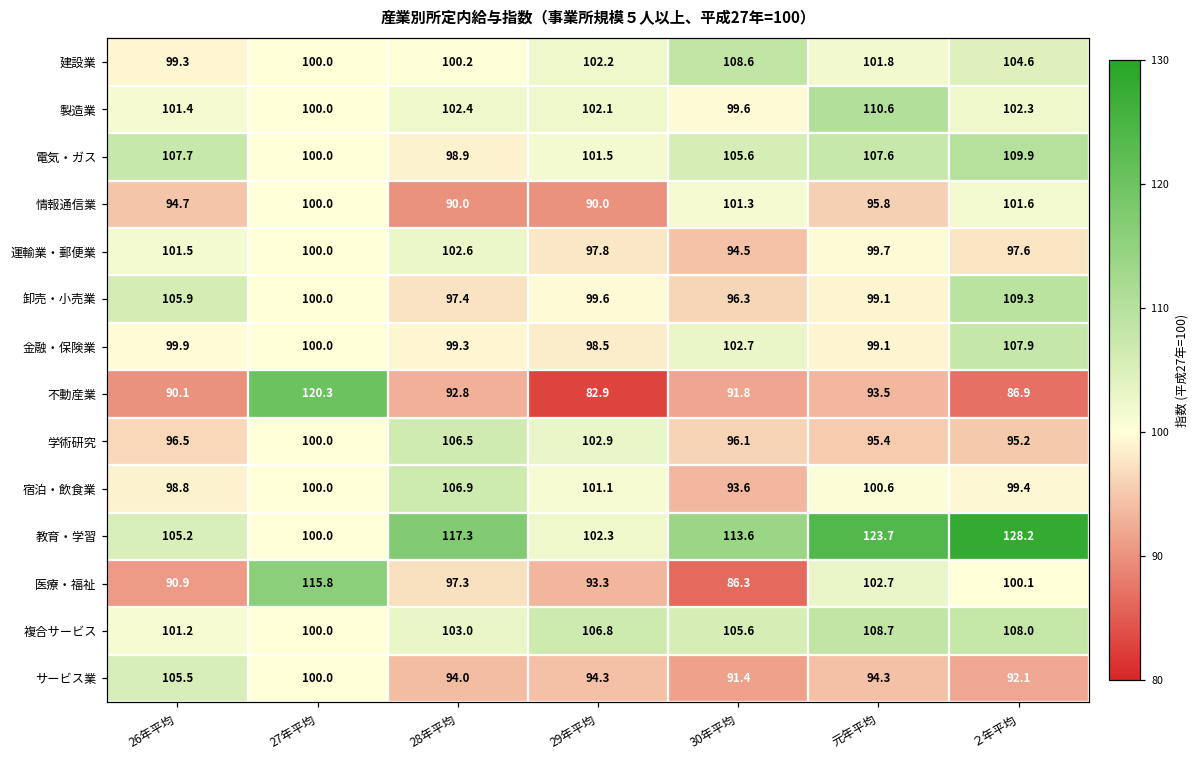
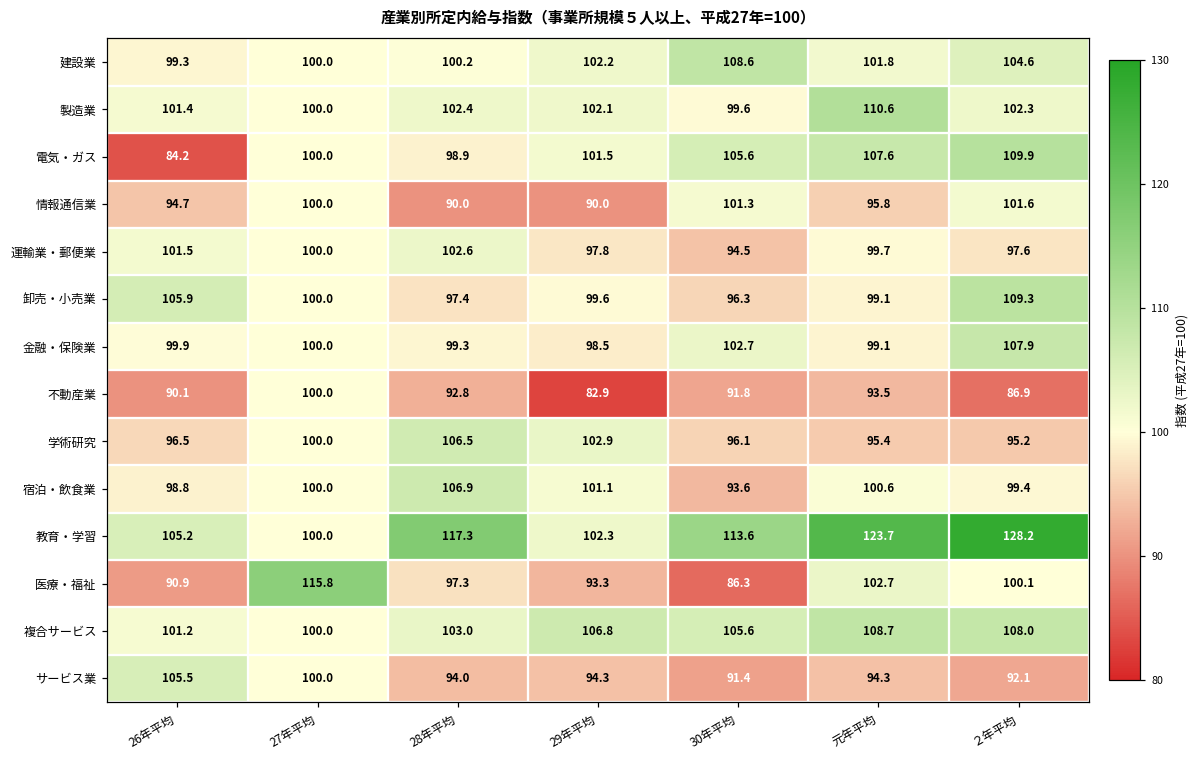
  {
    "建設業": {
      "26年平均": 99.3,
      "27年平均": 100.0,
      "28年平均": 100.2,
      "29年平均": 102.2,
      "30年平均": 108.6,
      "元年平均": 101.8,
      "２年平均": 104.6
    },
    "製造業": {
      "26年平均": 101.4,
      "27年平均": 100.0,
      "28年平均": 102.4,
      "29年平均": 102.1,
      "30年平均": 99.6,
      "元年平均": 110.6,
      "２年平均": 102.3
    },
    "電気・ガス": {
-     "26年平均": 107.7,
+     "26年平均": 84.2,
      "27年平均": 100.0,
      "28年平均": 98.9,
      "29年平均": 101.5,
      "30年平均": 105.6,
      "元年平均": 107.6,
      "２年平均": 109.9
    },
    "情報通信業": {
      "26年平均": 94.7,
      "27年平均": 100.0,
      "28年平均": 90.0,
      "29年平均": 90.0,
      "30年平均": 101.3,
      "元年平均": 95.8,
      "２年平均": 101.6
    },
    "運輸業・郵便業": {
      "26年平均": 101.5,
      "27年平均": 100.0,
      "28年平均": 102.6,
      "29年平均": 97.8,
      "30年平均": 94.5,
      "元年平均": 99.7,
      "２年平均": 97.6
    },
    "卸売・小売業": {
      "26年平均": 105.9,
      "27年平均": 100.0,
      "28年平均": 97.4,
      "29年平均": 99.6,
      "30年平均": 96.3,
      "元年平均": 99.1,
      "２年平均": 109.3
    },
    "金融・保険業": {
      "26年平均": 99.9,
      "27年平均": 100.0,
      "28年平均": 99.3,
      "29年平均": 98.5,
      "30年平均": 102.7,
      "元年平均": 99.1,
      "２年平均": 107.9
    },
    "不動産業": {
      "26年平均": 90.1,
-     "27年平均": 120.3,
+     "27年平均": 100.0,
      "28年平均": 92.8,
      "29年平均": 82.9,
      "30年平均": 91.8,
      "元年平均": 93.5,
      "２年平均": 86.9
    },
    "学術研究": {
      "26年平均": 96.5,
      "27年平均": 100.0,
      "28年平均": 106.5,
      "29年平均": 102.9,
      "30年平均": 96.1,
      "元年平均": 95.4,
      "２年平均": 95.2
    },
    "宿泊・飲食業": {
      "26年平均": 98.8,
      "27年平均": 100.0,
      "28年平均": 106.9,
      "29年平均": 101.1,
      "30年平均": 93.6,
      "元年平均": 100.6,
      "２年平均": 99.4
    },
    "教育・学習": {
      "26年平均": 105.2,
      "27年平均": 100.0,
      "28年平均": 117.3,
      "29年平均": 102.3,
      "30年平均": 113.6,
      "元年平均": 123.7,
      "２年平均": 128.2
    },
    "医療・福祉": {
      "26年平均": 90.9,
      "27年平均": 115.8,
      "28年平均": 97.3,
      "29年平均": 93.3,
      "30年平均": 86.3,
      "元年平均": 102.7,
      "２年平均": 100.1
    },
    "複合サービス": {
      "26年平均": 101.2,
      "27年平均": 100.0,
      "28年平均": 103.0,
      "29年平均": 106.8,
      "30年平均": 105.6,
      "元年平均": 108.7,
      "２年平均": 108.0
    },
    "サービス業": {
      "26年平均": 105.5,
      "27年平均": 100.0,
      "28年平均": 94.0,
      "29年平均": 94.3,
      "30年平均": 91.4,
      "元年平均": 94.3,
      "２年平均": 92.1
    }
  }
